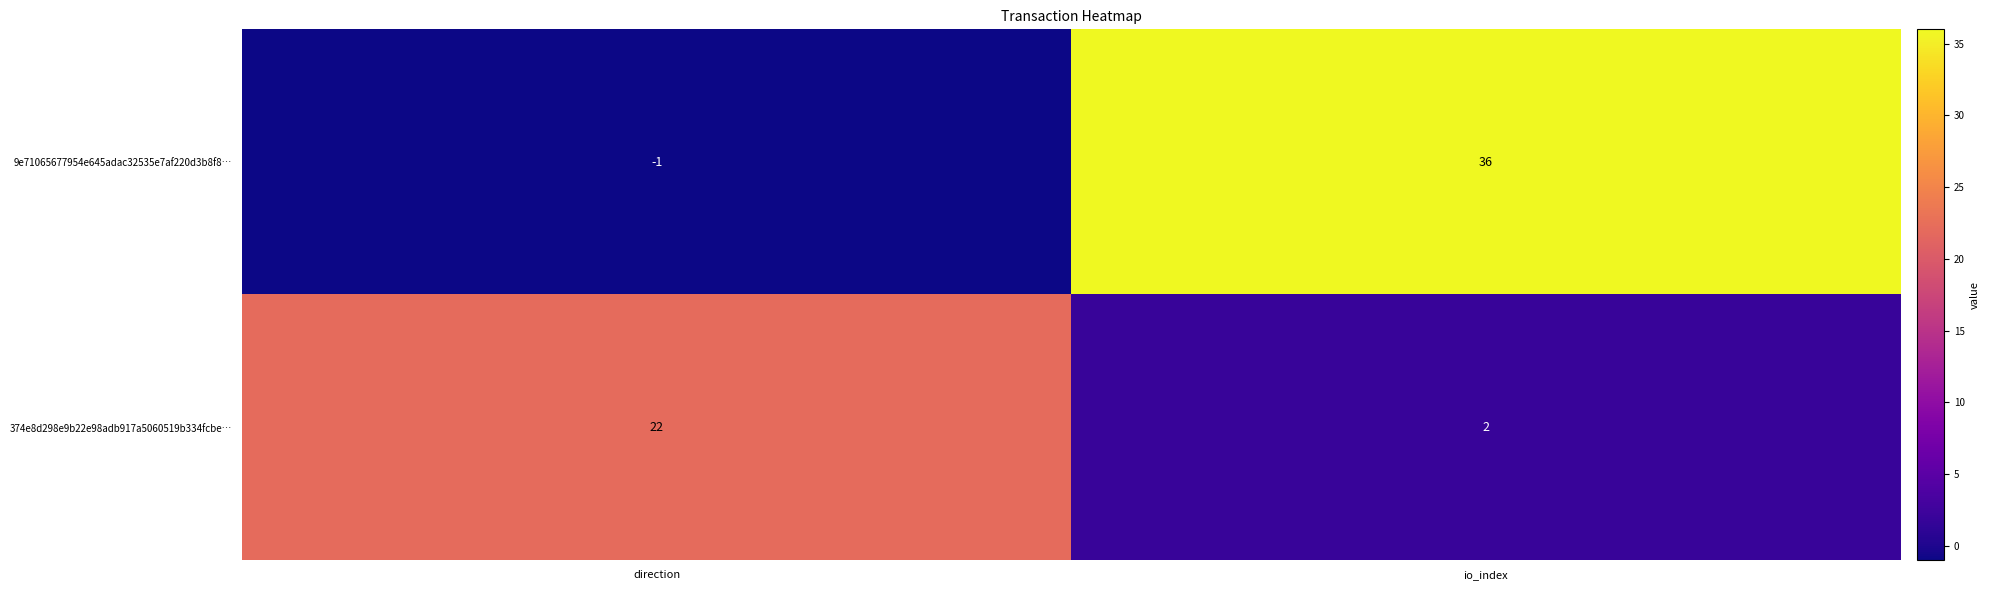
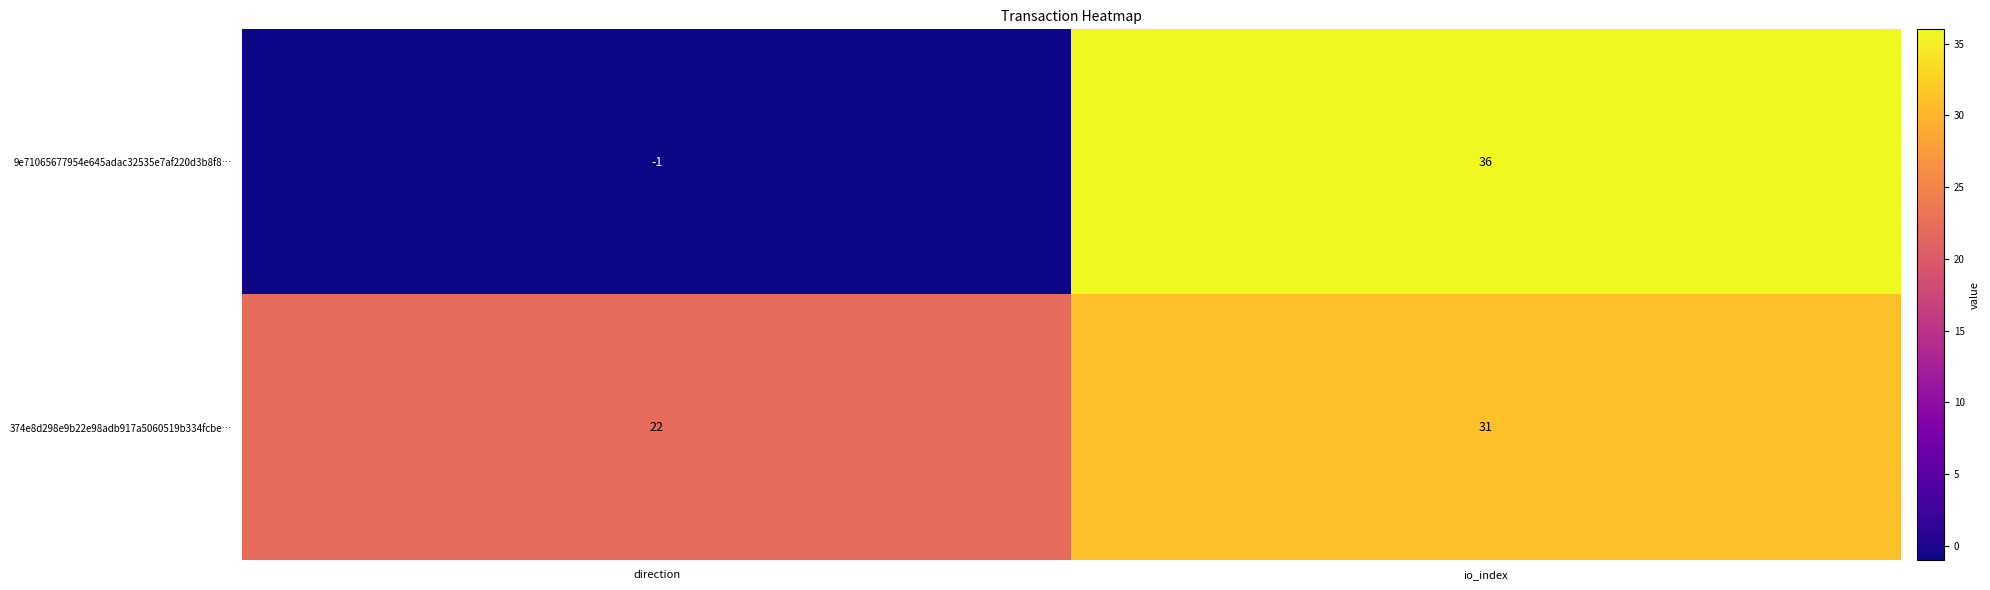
  {
    "9e71065677954e645adac32535e7af220d3b8f8…": {
      "direction": -1,
      "io_index": 36
    },
    "374e8d298e9b22e98adb917a5060519b334fcbe…": {
      "direction": 22,
-     "io_index": 2
+     "io_index": 31
    }
  }
